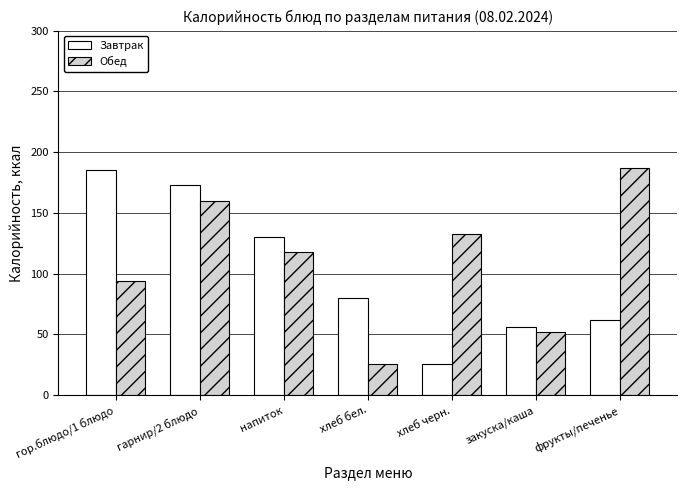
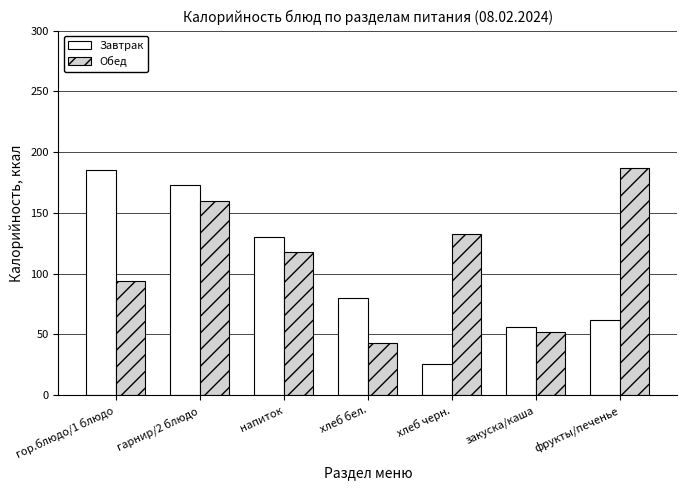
  {
    "Завтрак": {
      "гор.блюдо/1 блюдо": 185,
      "гарнир/2 блюдо": 173,
      "напиток": 130,
      "хлеб бел.": 80,
      "хлеб черн.": 26,
      "закуска/каша": 56,
      "фрукты/печенье": 62
    },
    "Обед": {
      "гор.блюдо/1 блюдо": 94,
      "гарнир/2 блюдо": 160,
      "напиток": 118,
-     "хлеб бел.": 26,
+     "хлеб бел.": 43,
      "хлеб черн.": 133,
      "закуска/каша": 52,
      "фрукты/печенье": 187
    }
  }
